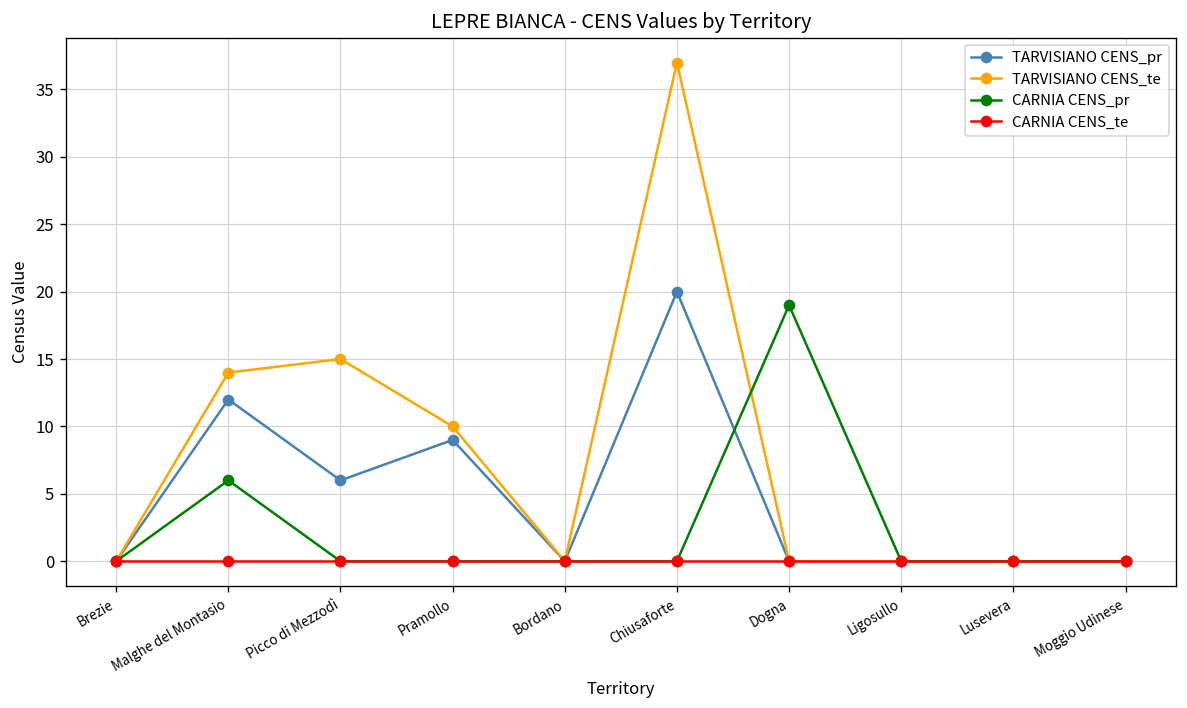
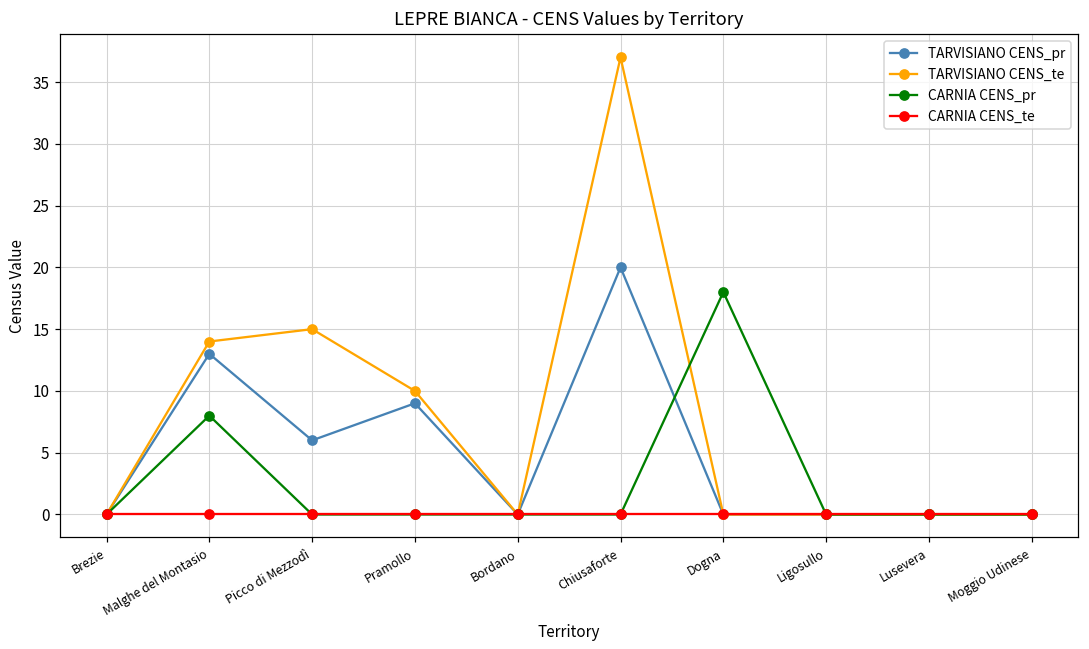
  {
    "TARVISIANO CENS_pr": {
-     "Malghe del Montasio": 12,
+     "Malghe del Montasio": 13,
      "Picco di Mezzodì": 6,
      "Pramollo": 9,
      "Chiusaforte": 20
    },
    "TARVISIANO CENS_te": {
      "Malghe del Montasio": 14,
      "Picco di Mezzodì": 15,
      "Pramollo": 10,
      "Chiusaforte": 37
    },
    "CARNIA CENS_pr": {
-     "Malghe del Montasio": 6,
-     "Dogna": 19
+     "Malghe del Montasio": 8,
+     "Dogna": 18
    },
    "CARNIA CENS_te": {
      "Malghe del Montasio": 0
    }
  }
